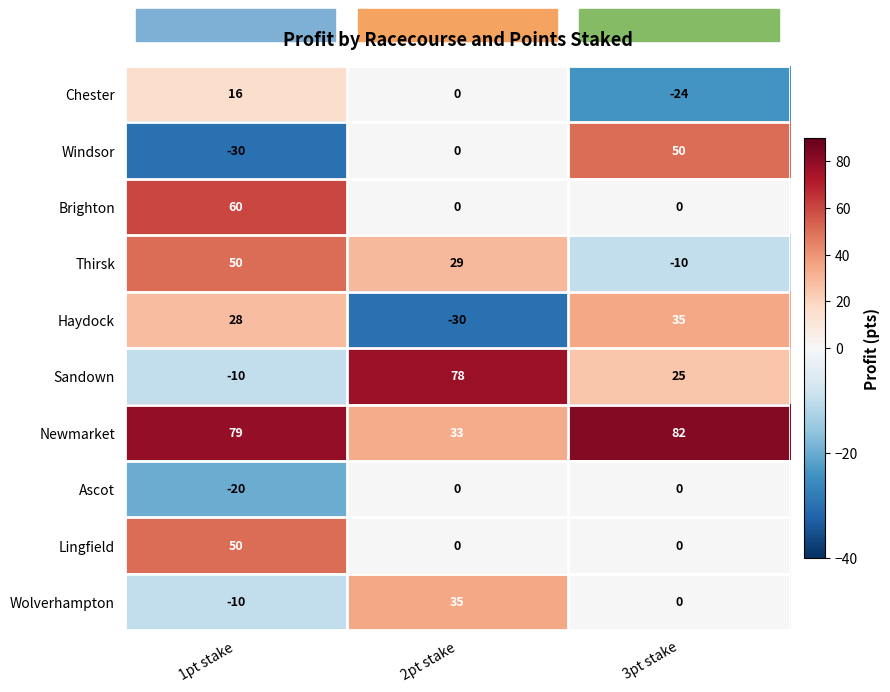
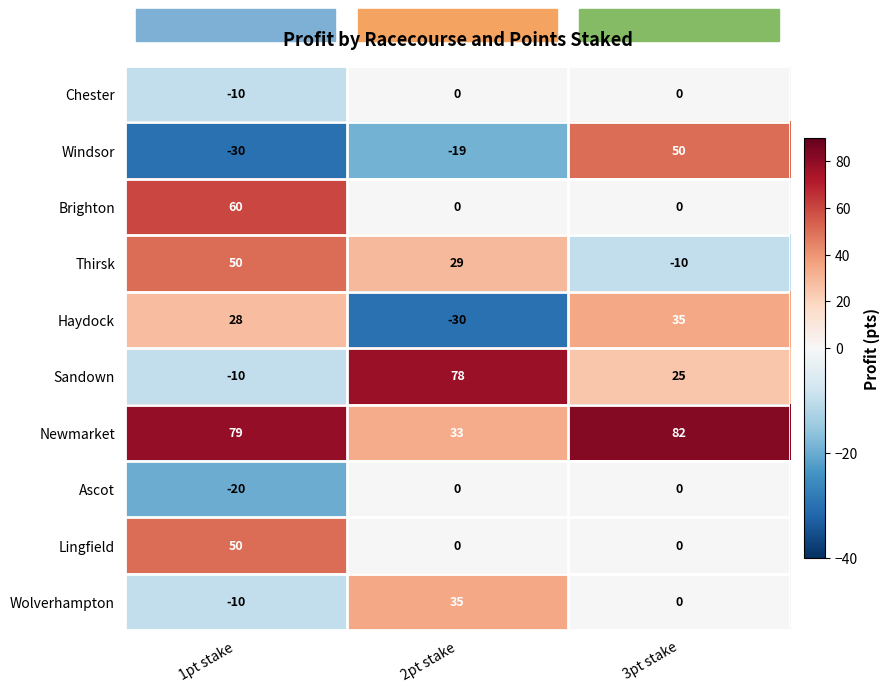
  {
    "Chester": {
-     "1pt stake": 16,
+     "1pt stake": -10,
      "2pt stake": 0,
-     "3pt stake": -24
+     "3pt stake": 0
    },
    "Windsor": {
      "1pt stake": -30,
-     "2pt stake": 0,
+     "2pt stake": -19,
      "3pt stake": 50
    },
    "Brighton": {
      "1pt stake": 60,
      "2pt stake": 0,
      "3pt stake": 0
    },
    "Thirsk": {
      "1pt stake": 50,
      "2pt stake": 29,
      "3pt stake": -10
    },
    "Haydock": {
      "1pt stake": 28,
      "2pt stake": -30,
      "3pt stake": 35
    },
    "Sandown": {
      "1pt stake": -10,
      "2pt stake": 78,
      "3pt stake": 25
    },
    "Newmarket": {
      "1pt stake": 79,
      "2pt stake": 33,
      "3pt stake": 82
    },
    "Ascot": {
      "1pt stake": -20,
      "2pt stake": 0,
      "3pt stake": 0
    },
    "Lingfield": {
      "1pt stake": 50,
      "2pt stake": 0,
      "3pt stake": 0
    },
    "Wolverhampton": {
      "1pt stake": -10,
      "2pt stake": 35,
      "3pt stake": 0
    }
  }
